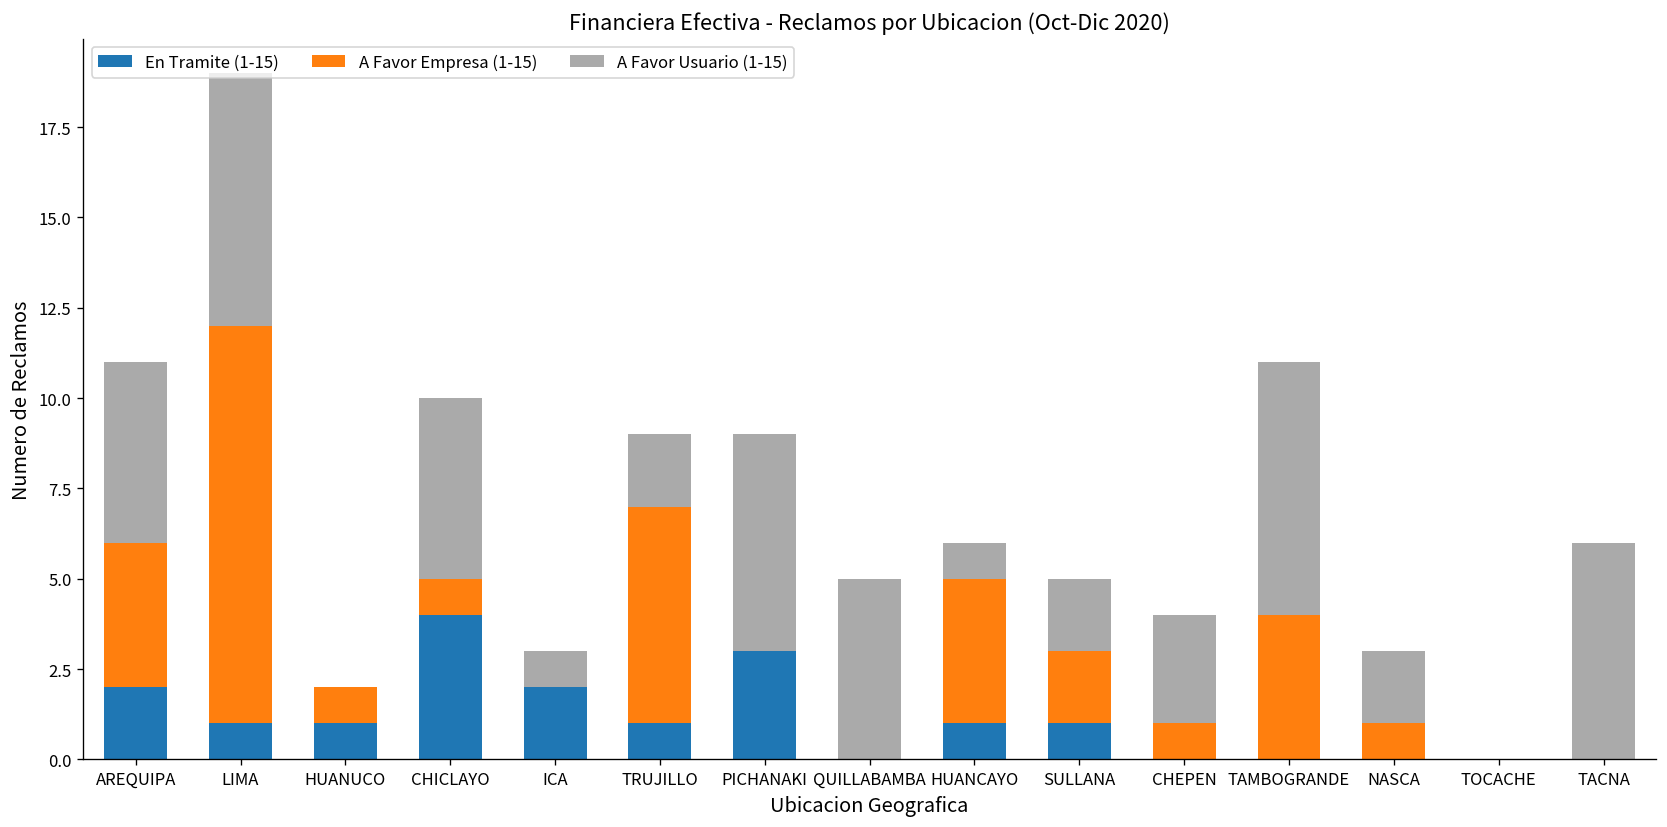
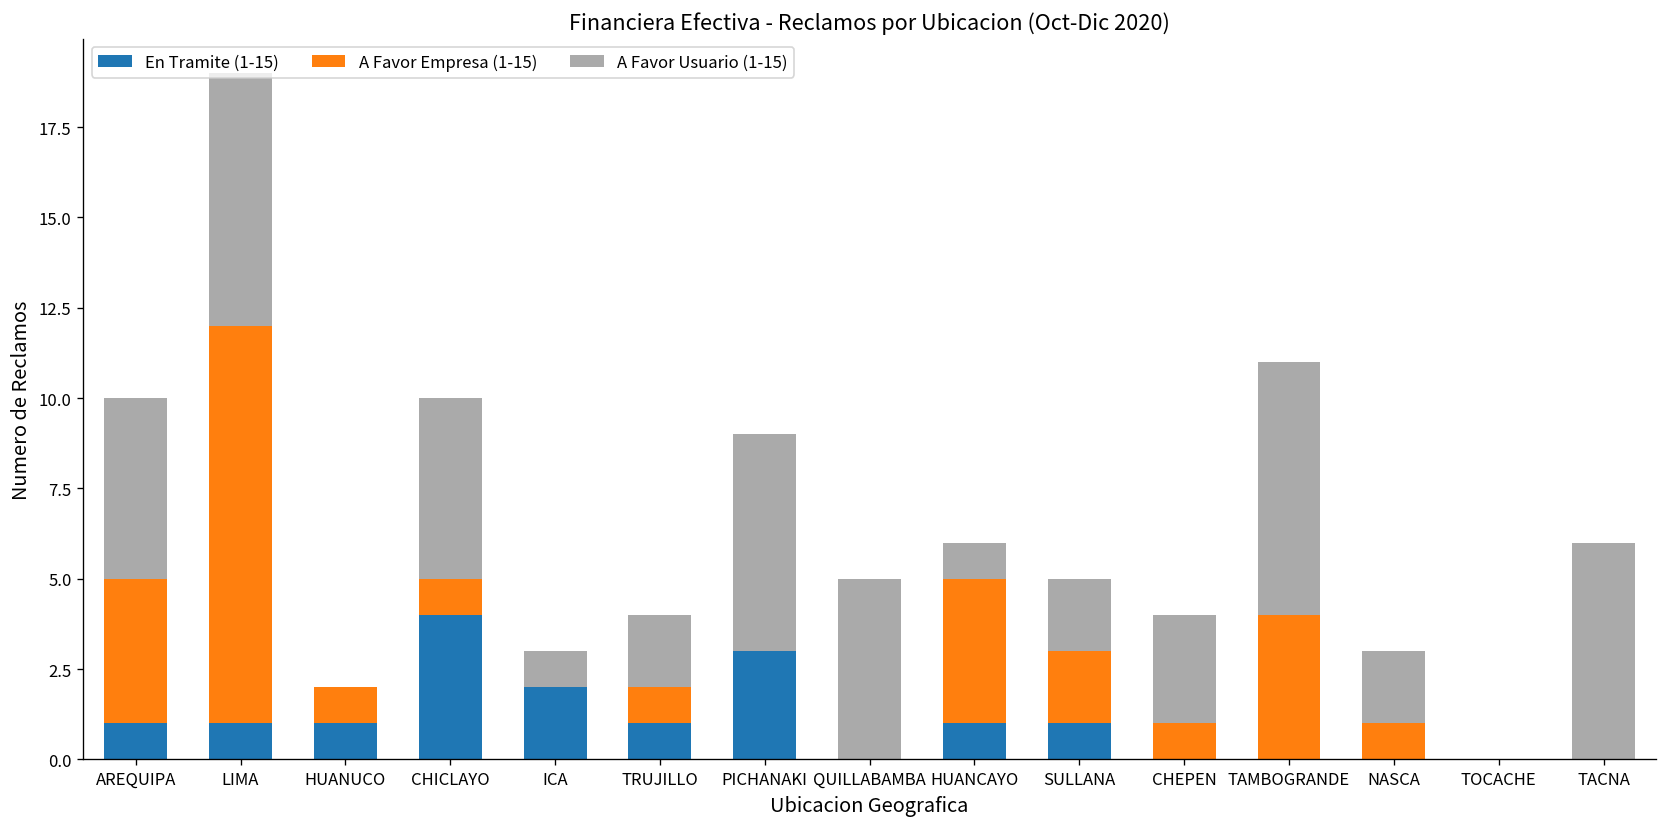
  {
    "En Tramite (1-15)": {
-     "AREQUIPA": 2,
+     "AREQUIPA": 1,
      "LIMA": 1,
      "HUANUCO": 1,
      "CHICLAYO": 4,
      "ICA": 2,
      "TRUJILLO": 1,
      "PICHANAKI": 3,
      "QUILLABAMBA": 0,
      "HUANCAYO": 1,
      "SULLANA": 1,
      "CHEPEN": 0,
      "TAMBOGRANDE": 0,
      "NASCA": 0,
      "TOCACHE": 0,
      "TACNA": 0
    },
    "A Favor Empresa (1-15)": {
      "AREQUIPA": 4,
      "LIMA": 11,
      "HUANUCO": 1,
      "CHICLAYO": 1,
      "ICA": 0,
-     "TRUJILLO": 6,
+     "TRUJILLO": 1,
      "PICHANAKI": 0,
      "QUILLABAMBA": 0,
      "HUANCAYO": 4,
      "SULLANA": 2,
      "CHEPEN": 1,
      "TAMBOGRANDE": 4,
      "NASCA": 1,
      "TOCACHE": 0,
      "TACNA": 0
    },
    "A Favor Usuario (1-15)": {
      "AREQUIPA": 5,
      "HUANUCO": 0,
      "CHICLAYO": 5,
      "ICA": 1,
      "TRUJILLO": 2,
      "PICHANAKI": 6,
      "QUILLABAMBA": 5,
      "HUANCAYO": 1,
      "SULLANA": 2,
      "CHEPEN": 3,
      "TAMBOGRANDE": 7,
      "NASCA": 2,
      "TOCACHE": 0,
      "TACNA": 6
    }
  }
